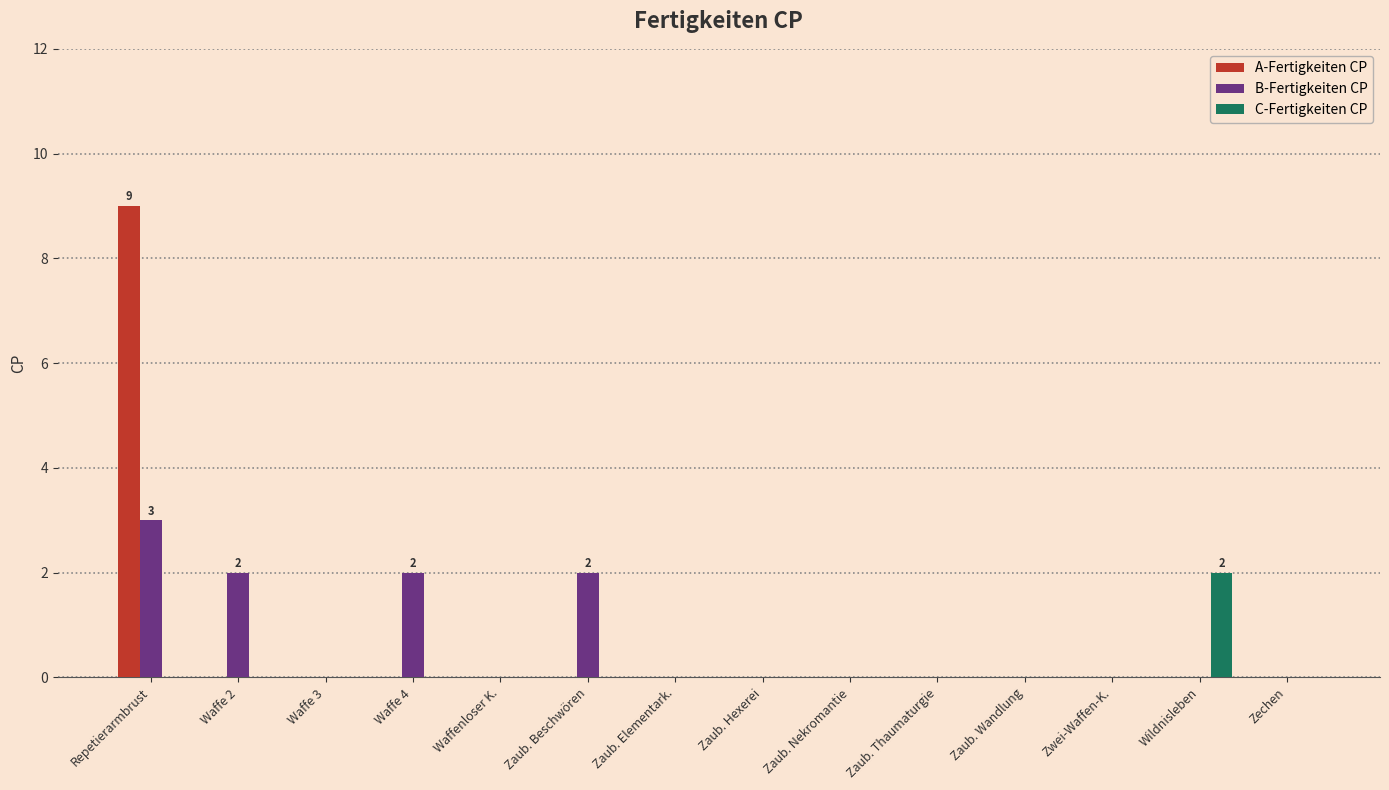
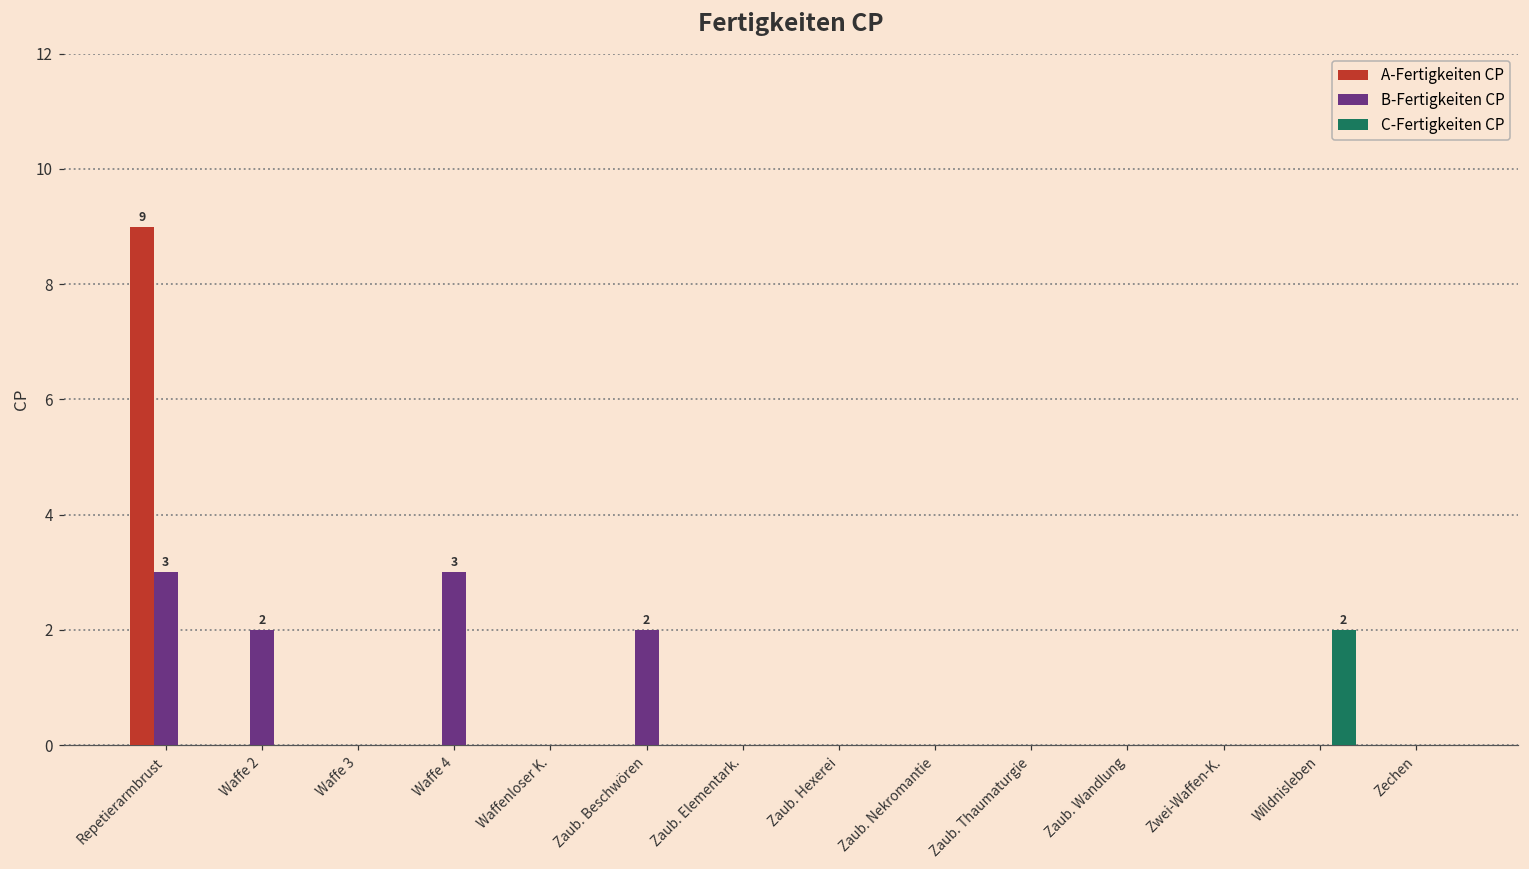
  {
    "A-Fertigkeiten CP": {
      "Repetierarmbrust": 9
    },
    "B-Fertigkeiten CP": {
      "Repetierarmbrust": 3,
      "Waffe 2": 2,
-     "Waffe 4": 2,
+     "Waffe 4": 3,
      "Zaub. Beschwören": 2
    },
    "C-Fertigkeiten CP": {
      "Wildnisleben": 2
    }
  }
